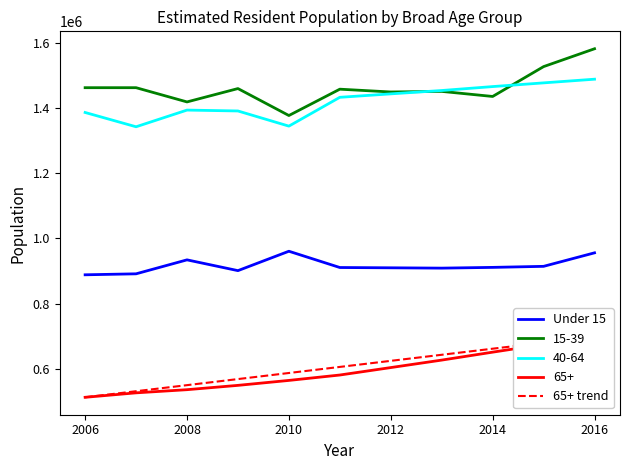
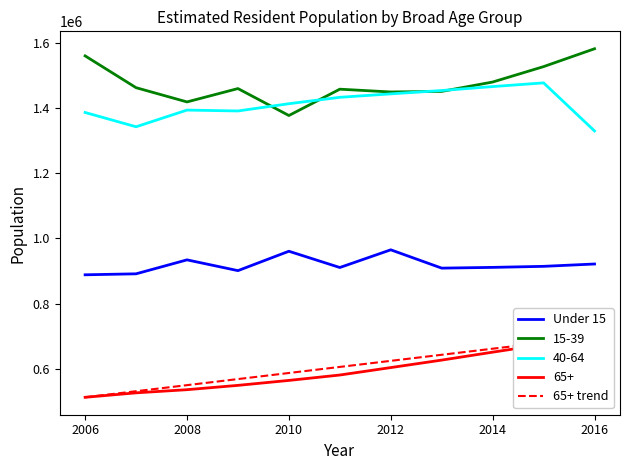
  {
    "Under 15": {
      "2006": 890000,
      "2008": 930000,
      "2010": 960000,
-     "2012": 910000,
+     "2012": 970000,
      "2014": 910000,
-     "2016": 960000
+     "2016": 920000
    },
    "15-39": {
-     "2006": 1460000,
+     "2006": 1560000,
      "2008": 1420000,
      "2010": 1380000,
-     "2014": 1440000,
+     "2014": 1480000,
      "2016": 1580000
    },
    "40-64": {
      "2006": 1390000,
      "2008": 1390000,
-     "2010": 1350000,
+     "2010": 1410000,
      "2014": 1470000,
-     "2016": 1490000
+     "2016": 1330000
    }
  }
